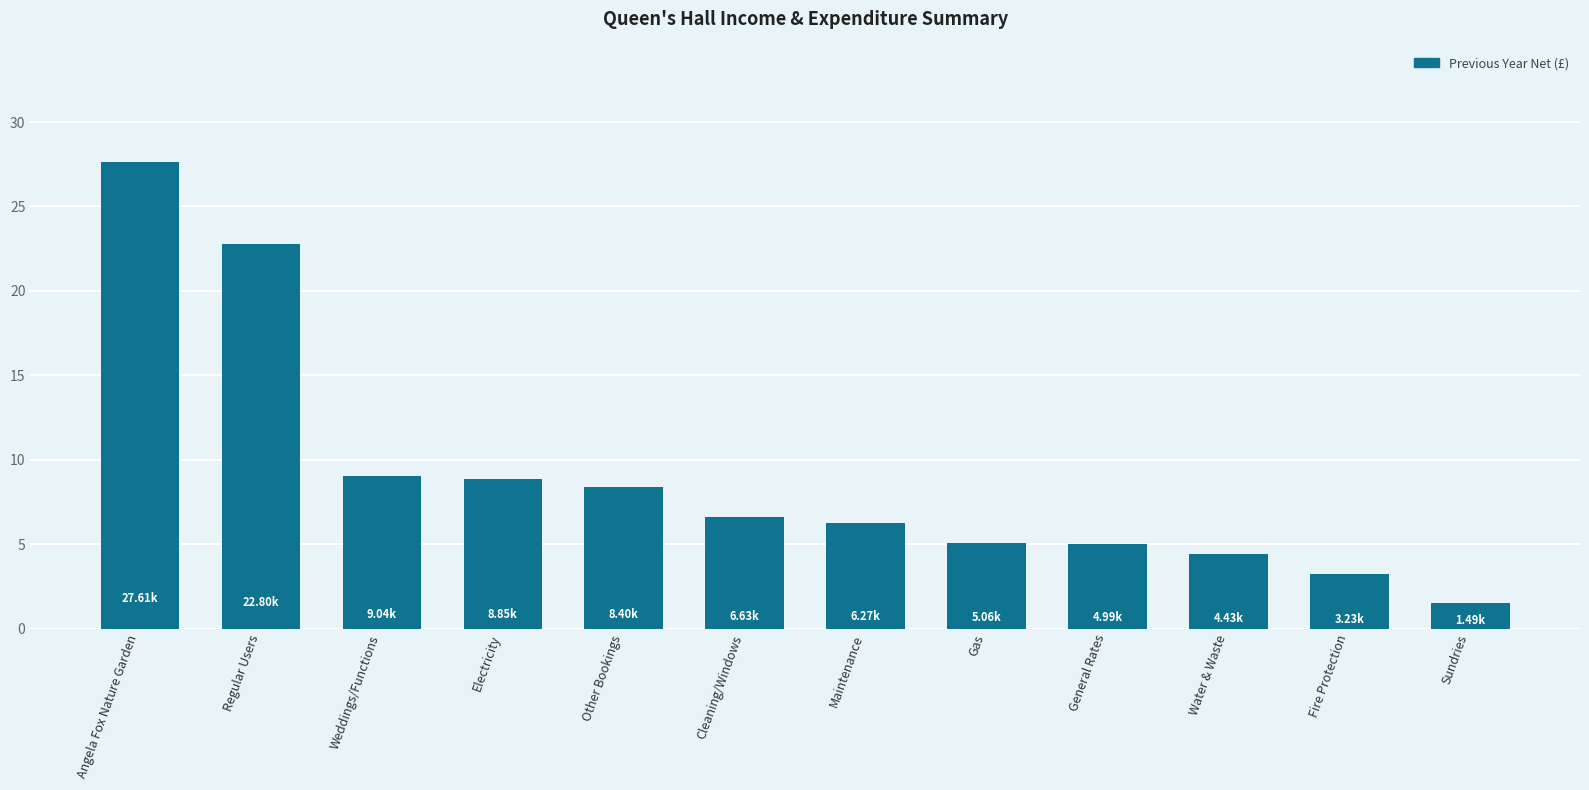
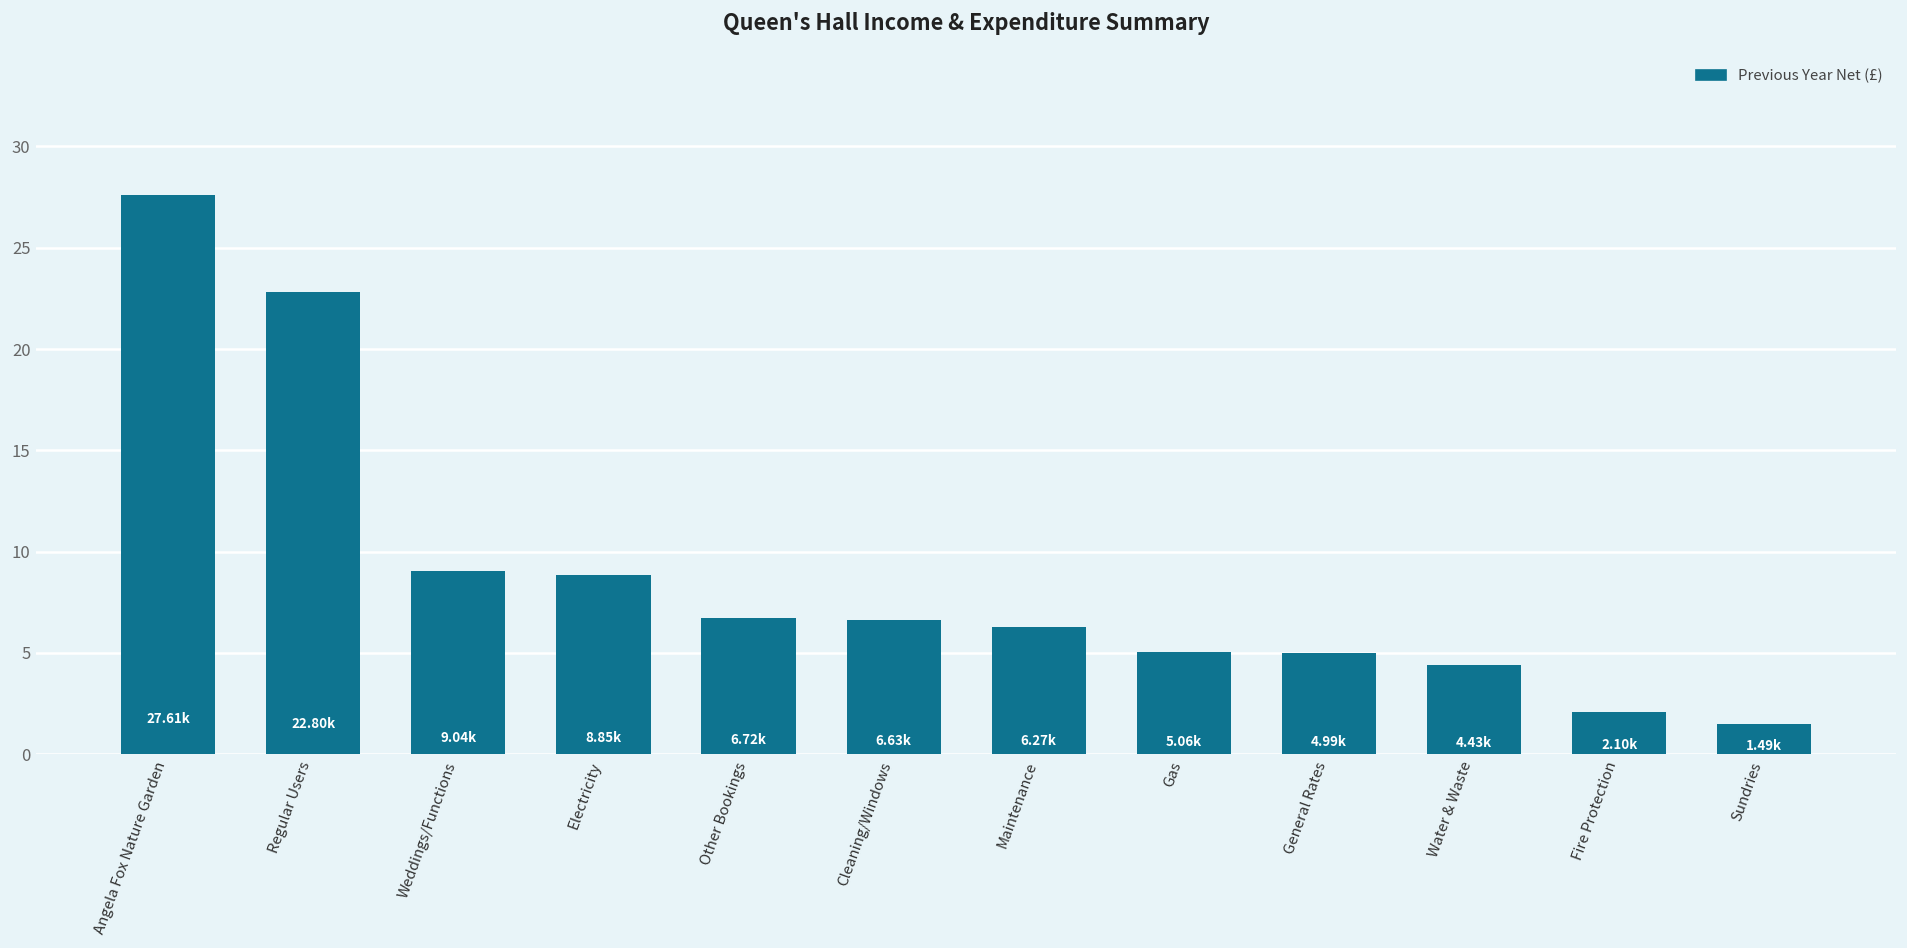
  {
    "Angela Fox Nature Garden": "27.61k",
    "Regular Users": "22.80k",
    "Weddings/Functions": "9.04k",
    "Electricity": "8.85k",
-   "Other Bookings": "8.40k",
+   "Other Bookings": "6.72k",
    "Cleaning/Windows": "6.63k",
    "Maintenance": "6.27k",
    "Gas": "5.06k",
    "General Rates": "4.99k",
    "Water & Waste": "4.43k",
-   "Fire Protection": "3.23k",
+   "Fire Protection": "2.10k",
    "Sundries": "1.49k"
  }
